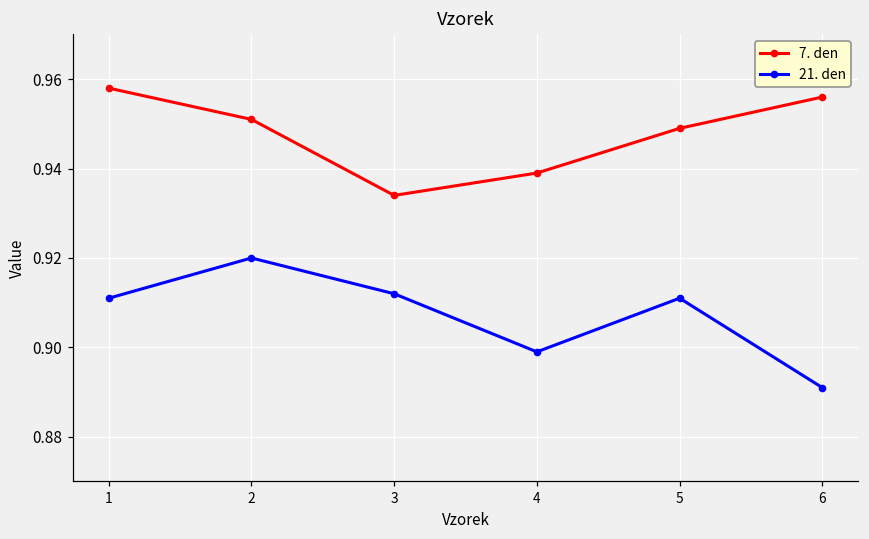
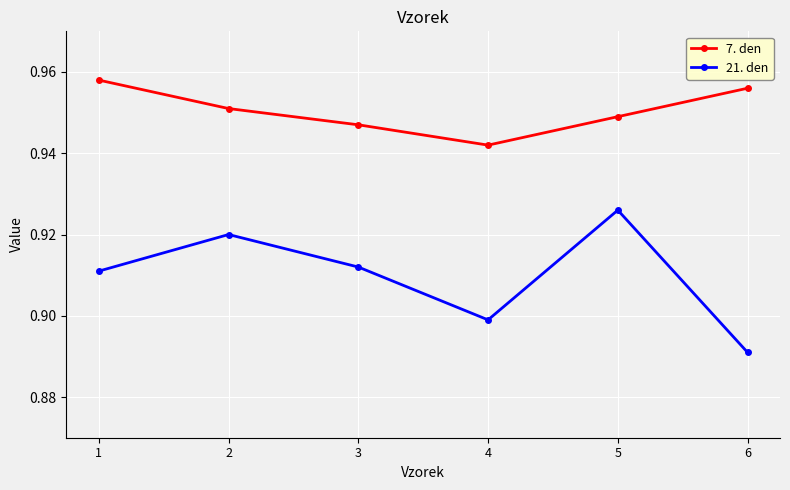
  {
    "7. den": {
      "1": 0.958,
      "2": 0.951,
-     "3": 0.934,
-     "4": 0.939,
+     "3": 0.947,
+     "4": 0.942,
      "5": 0.949,
      "6": 0.956
    },
    "21. den": {
      "1": 0.911,
      "2": 0.920,
      "3": 0.912,
      "4": 0.899,
-     "5": 0.911,
+     "5": 0.926,
      "6": 0.891
    }
  }
